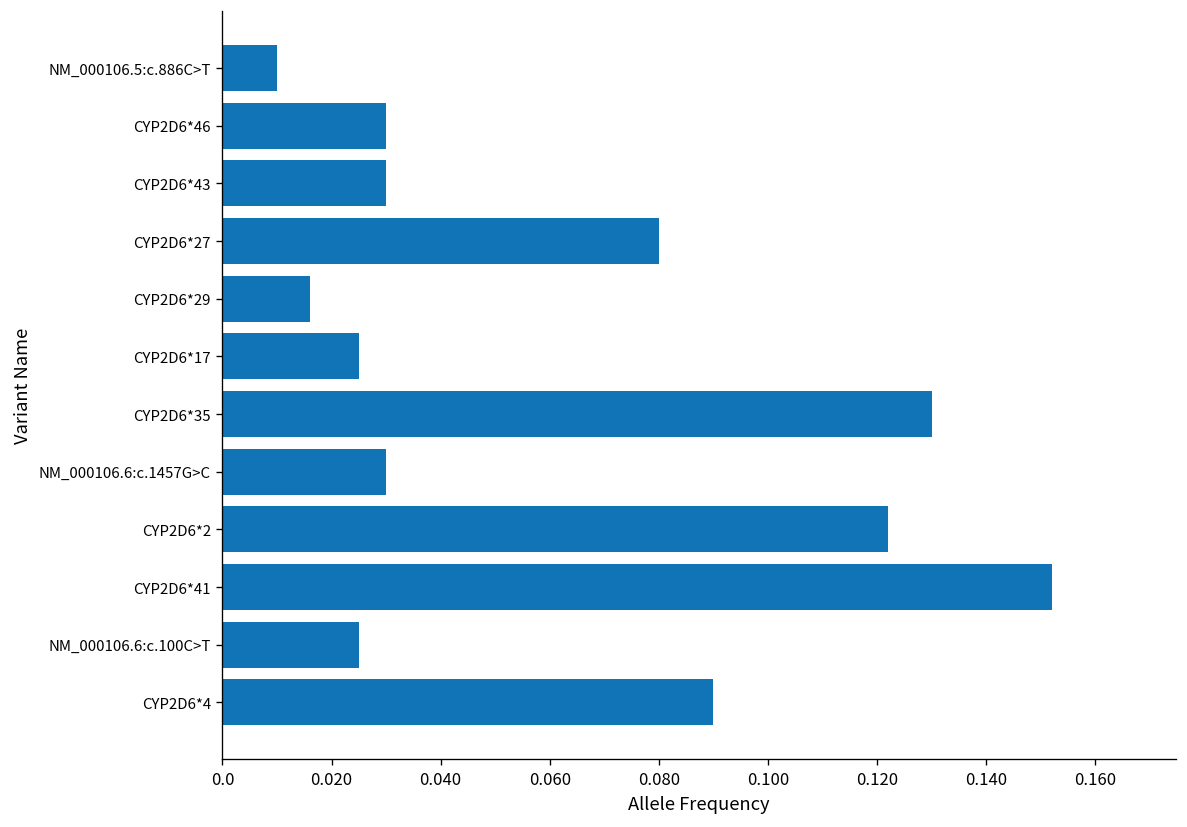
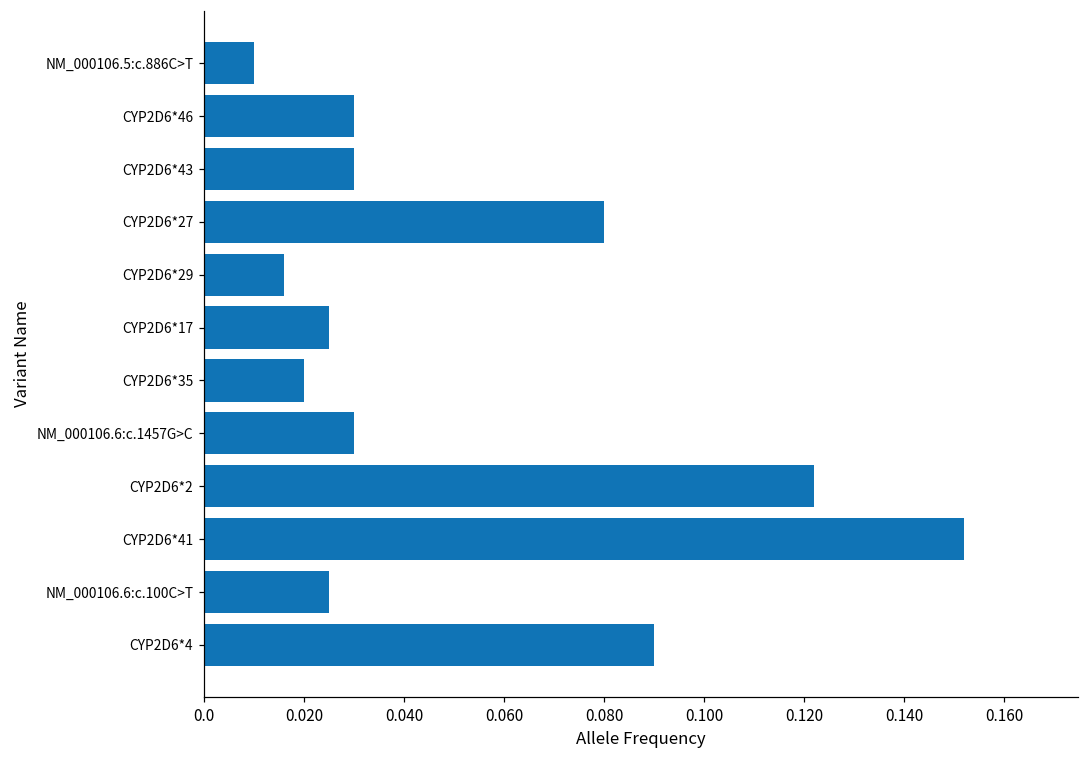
  {
    "NM_000106.5:c.886C>T": 0.01,
    "CYP2D6*46": 0.03,
    "CYP2D6*43": 0.03,
    "CYP2D6*27": 0.08,
    "CYP2D6*29": 0.016,
    "CYP2D6*17": 0.025,
-   "CYP2D6*35": 0.13,
+   "CYP2D6*35": 0.02,
    "NM_000106.6:c.1457G>C": 0.03,
    "CYP2D6*2": 0.122,
    "CYP2D6*41": 0.152,
    "NM_000106.6:c.100C>T": 0.025,
    "CYP2D6*4": 0.09
  }
